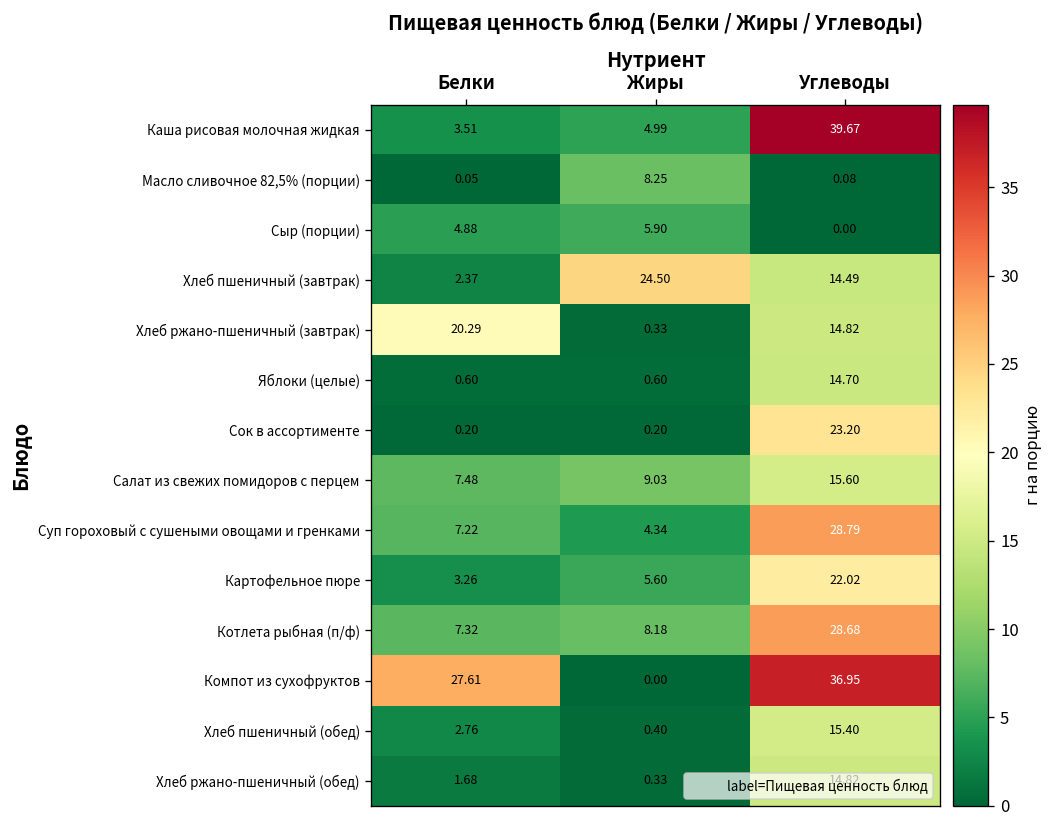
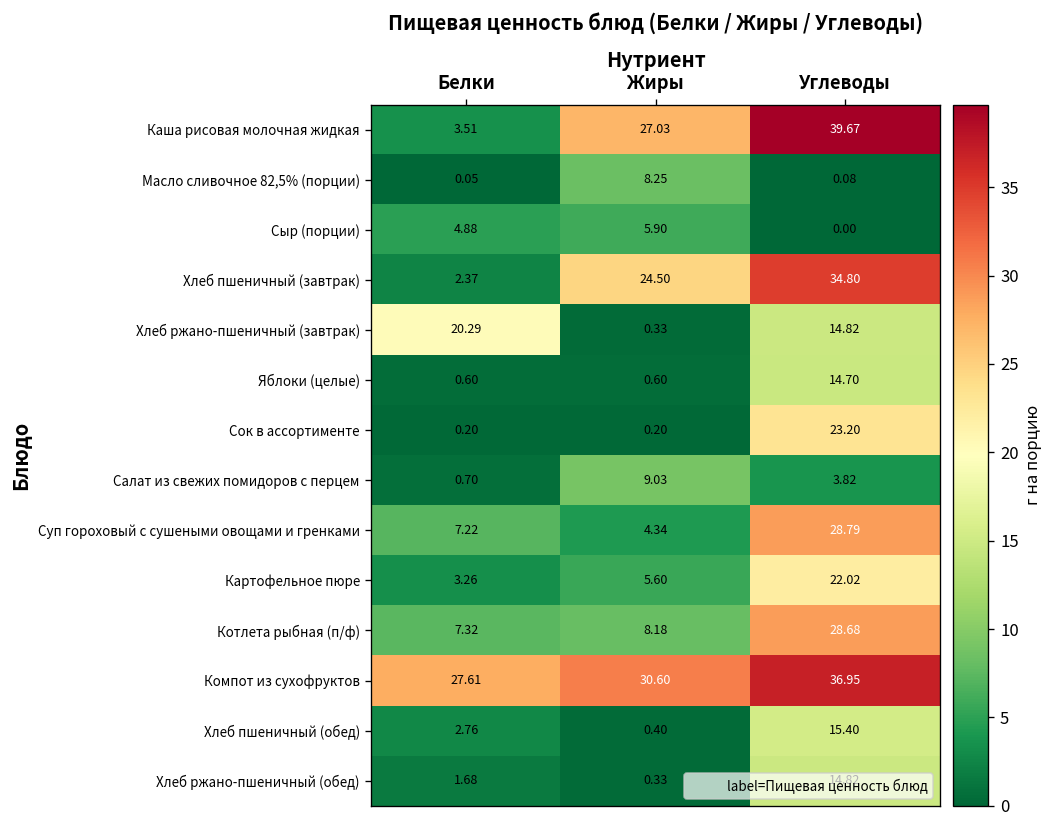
  {
    "Каша рисовая молочная жидкая": {
      "Белки": 3.51,
-     "Жиры": 4.99,
+     "Жиры": 27.03,
      "Углеводы": 39.67
    },
    "Масло сливочное 82,5% (порции)": {
      "Белки": 0.05,
      "Жиры": 8.25,
      "Углеводы": 0.08
    },
    "Сыр (порции)": {
      "Белки": 4.88,
      "Жиры": 5.90,
      "Углеводы": 0.00
    },
    "Хлеб пшеничный (завтрак)": {
      "Белки": 2.37,
      "Жиры": 24.50,
-     "Углеводы": 14.49
+     "Углеводы": 34.80
    },
    "Хлеб ржано-пшеничный (завтрак)": {
      "Белки": 20.29,
      "Жиры": 0.33,
      "Углеводы": 14.82
    },
    "Яблоки (целые)": {
      "Белки": 0.60,
      "Жиры": 0.60,
      "Углеводы": 14.70
    },
    "Сок в ассортименте": {
      "Белки": 0.20,
      "Жиры": 0.20,
      "Углеводы": 23.20
    },
    "Салат из свежих помидоров с перцем": {
-     "Белки": 7.48,
+     "Белки": 0.70,
      "Жиры": 9.03,
-     "Углеводы": 15.60
+     "Углеводы": 3.82
    },
    "Суп гороховый с сушеными овощами и гренками": {
      "Белки": 7.22,
      "Жиры": 4.34,
      "Углеводы": 28.79
    },
    "Картофельное пюре": {
      "Белки": 3.26,
      "Жиры": 5.60,
      "Углеводы": 22.02
    },
    "Котлета рыбная (п/ф)": {
      "Белки": 7.32,
      "Жиры": 8.18,
      "Углеводы": 28.68
    },
    "Компот из сухофруктов": {
      "Белки": 27.61,
-     "Жиры": 0.00,
+     "Жиры": 30.60,
      "Углеводы": 36.95
    },
    "Хлеб пшеничный (обед)": {
      "Белки": 2.76,
      "Жиры": 0.40,
      "Углеводы": 15.40
    },
    "Хлеб ржано-пшеничный (обед)": {
      "Белки": 1.68,
      "Жиры": 0.33
    }
  }
